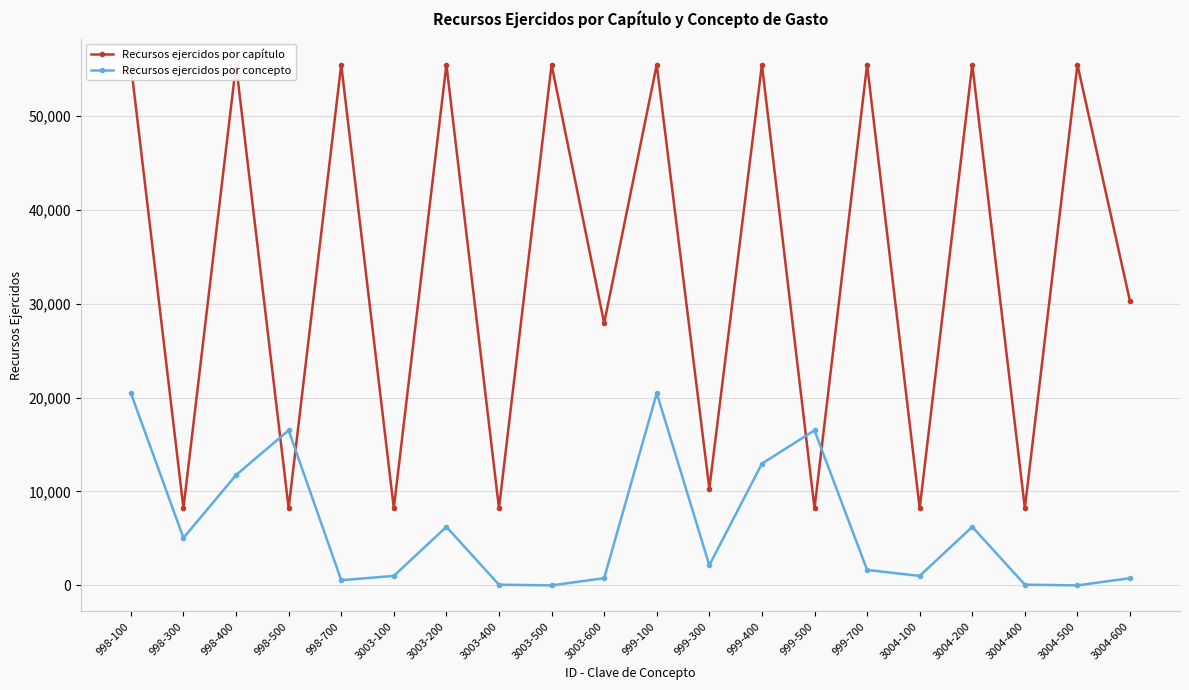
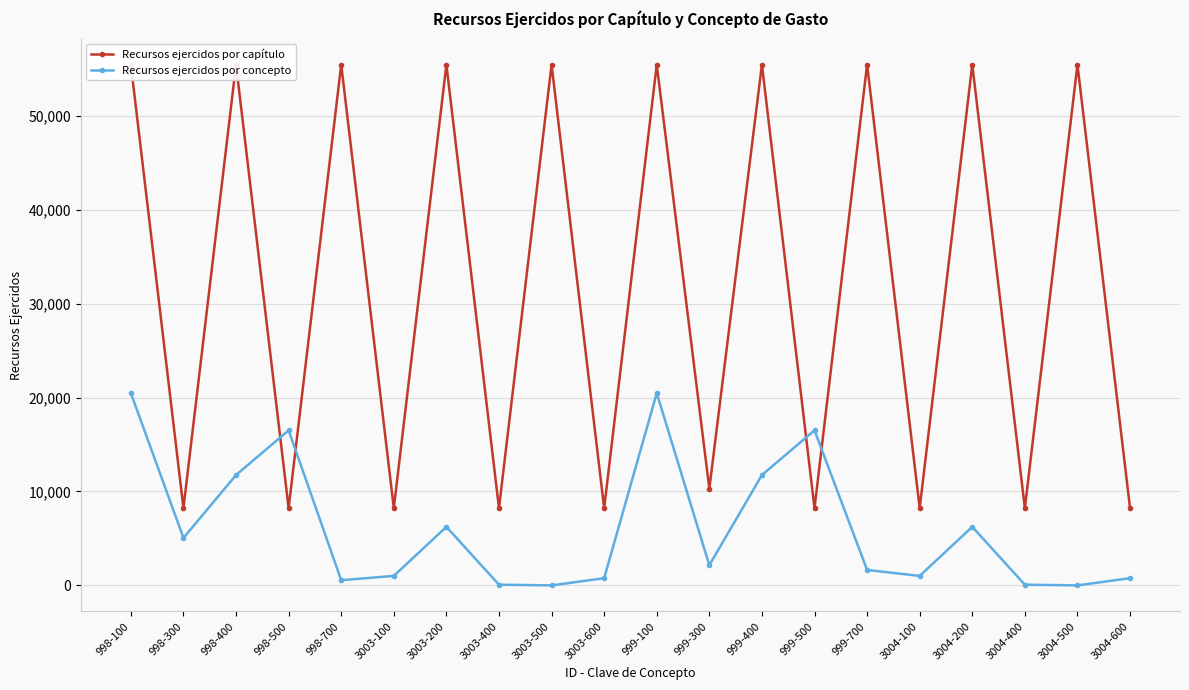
  {
    "Recursos ejercidos por capítulo": {
      "998-300": "8,000",
      "998-500": "8,000",
      "998-700": "55,000",
      "3003-100": "8,000",
      "3003-200": "55,000",
      "3003-400": "8,000",
      "3003-500": "55,000",
-     "3003-600": "28,000",
+     "3003-600": "8,000",
      "999-100": "55,000",
      "999-300": "10,000",
      "999-400": "55,000",
      "999-500": "8,000",
      "999-700": "55,000",
      "3004-100": "8,000",
      "3004-200": "55,000",
      "3004-400": "8,000",
      "3004-500": "55,000",
-     "3004-600": "30,000"
+     "3004-600": "8,000"
    },
    "Recursos ejercidos por concepto": {
      "998-100": "20,000",
      "998-300": "5,000",
      "998-400": "12,000",
      "998-500": "17,000",
      "998-700": "1,000",
      "3003-100": "1,000",
      "3003-200": "6,000",
      "3003-400": "0",
      "3003-500": "0",
      "3003-600": "1,000",
      "999-100": "20,000",
      "999-300": "2,000",
-     "999-400": "13,000",
+     "999-400": "12,000",
      "999-500": "17,000",
      "999-700": "2,000",
      "3004-100": "1,000",
      "3004-200": "6,000",
      "3004-400": "0",
      "3004-500": "0",
      "3004-600": "1,000"
    }
  }
